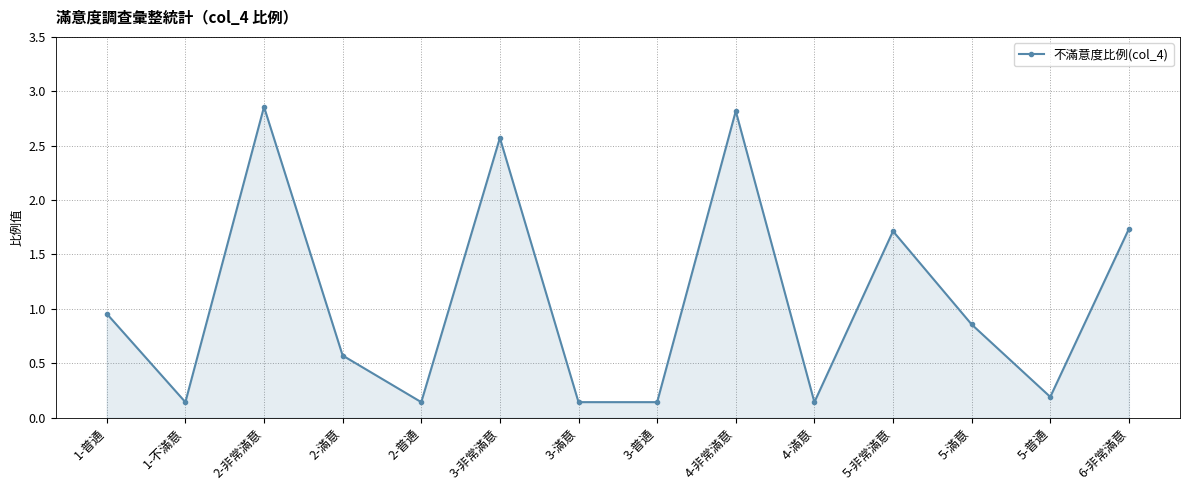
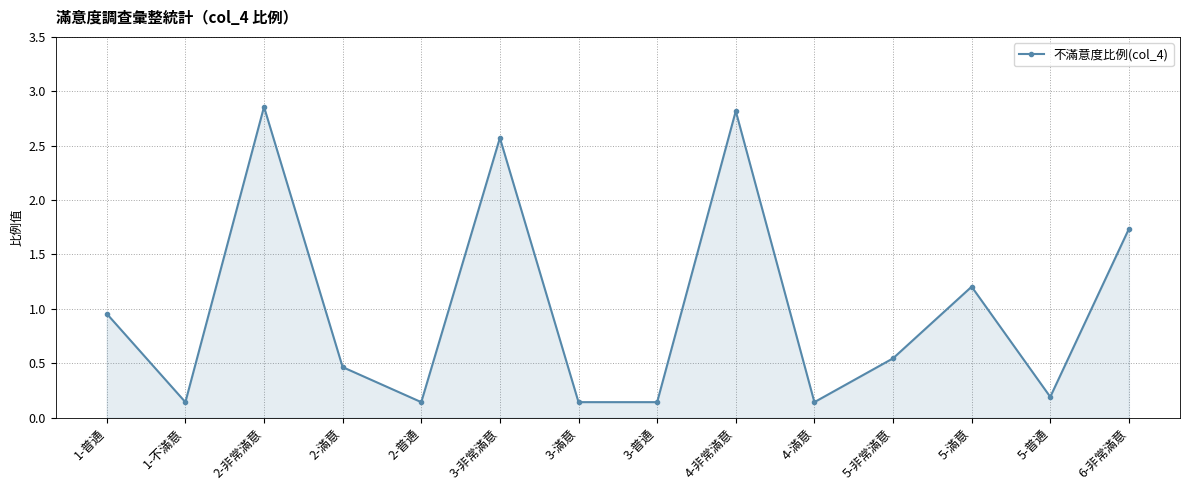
  {
    "1-普通": 0.96,
    "1-不滿意": 0.14,
    "2-非常滿意": 2.86,
-   "2-滿意": 0.57,
+   "2-滿意": 0.46,
    "2-普通": 0.14,
    "3-非常滿意": 2.57,
    "3-滿意": 0.14,
    "3-普通": 0.14,
    "4-非常滿意": 2.82,
    "4-滿意": 0.14,
-   "5-非常滿意": 1.71,
-   "5-滿意": 0.86,
+   "5-非常滿意": 0.55,
+   "5-滿意": 1.20,
    "5-普通": 0.19,
    "6-非常滿意": 1.74
  }
